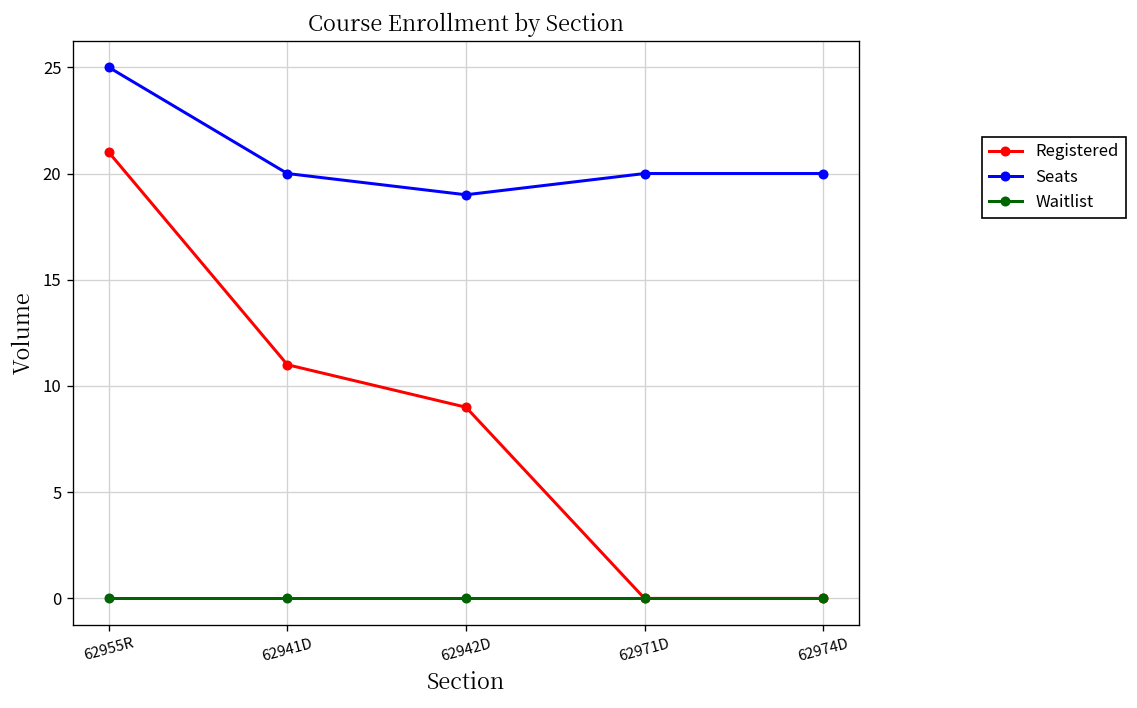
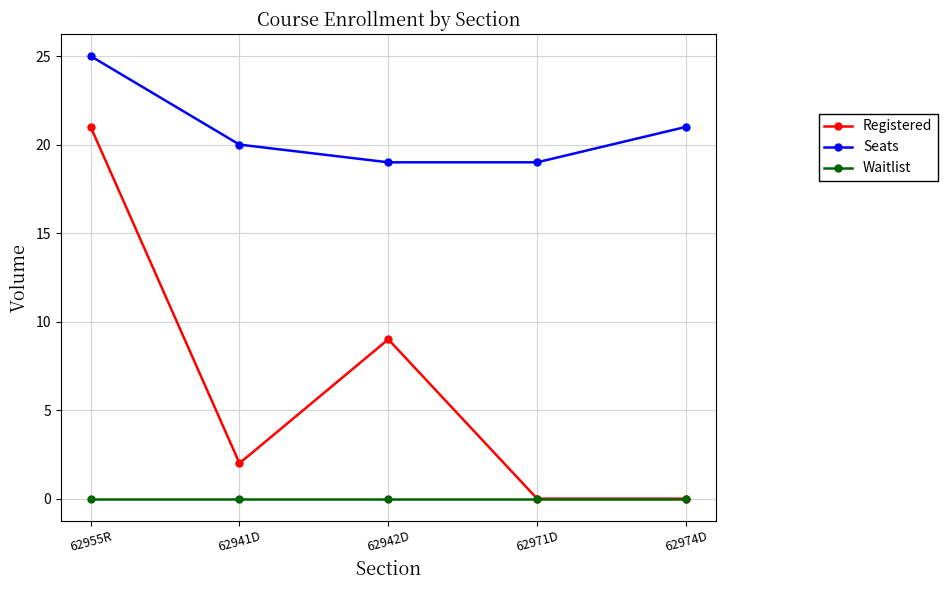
  {
    "Registered": {
      "62955R": 21,
-     "62941D": 11,
+     "62941D": 2,
      "62942D": 9
    },
    "Seats": {
      "62955R": 25,
      "62941D": 20,
      "62942D": 19,
-     "62971D": 20,
-     "62974D": 20
+     "62971D": 19,
+     "62974D": 21
    },
    "Waitlist": {
      "62955R": 0,
      "62941D": 0,
      "62942D": 0
    }
  }
